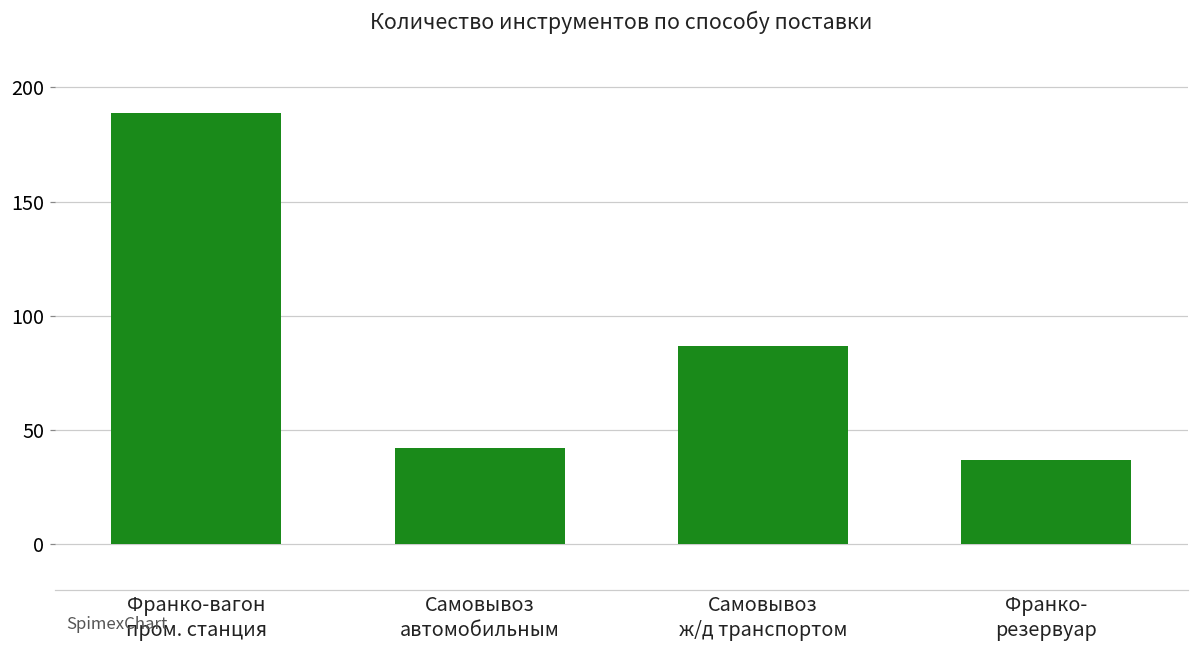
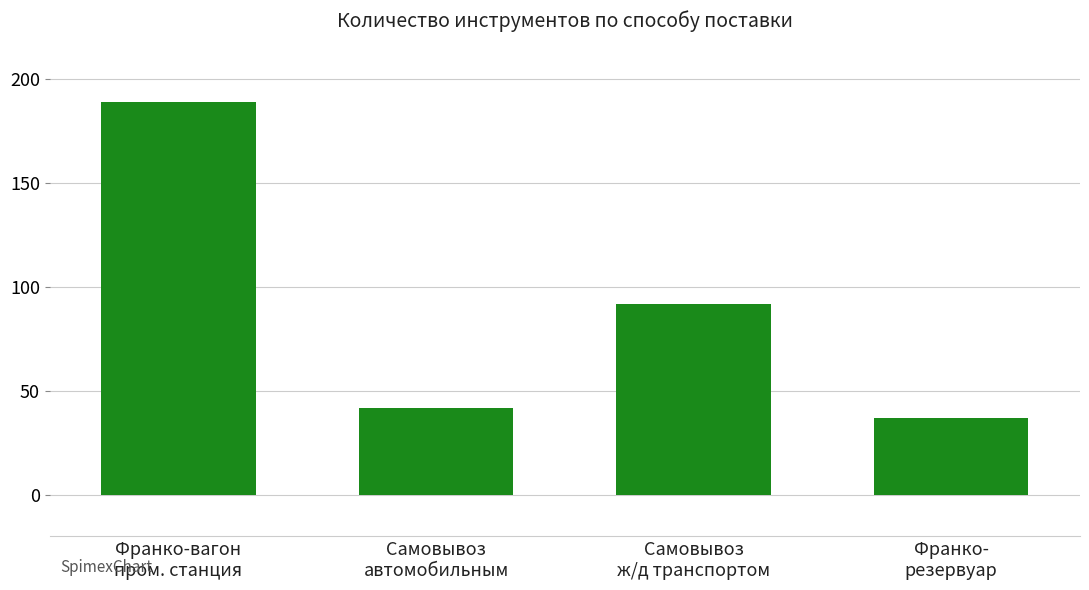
  {
    "Франко-вагон пром. станция": 189,
    "Самовывоз автомобильным": 42,
-   "Самовывоз ж/д транспортом": 87,
+   "Самовывоз ж/д транспортом": 92,
    "Франко- резервуар": 37
  }
